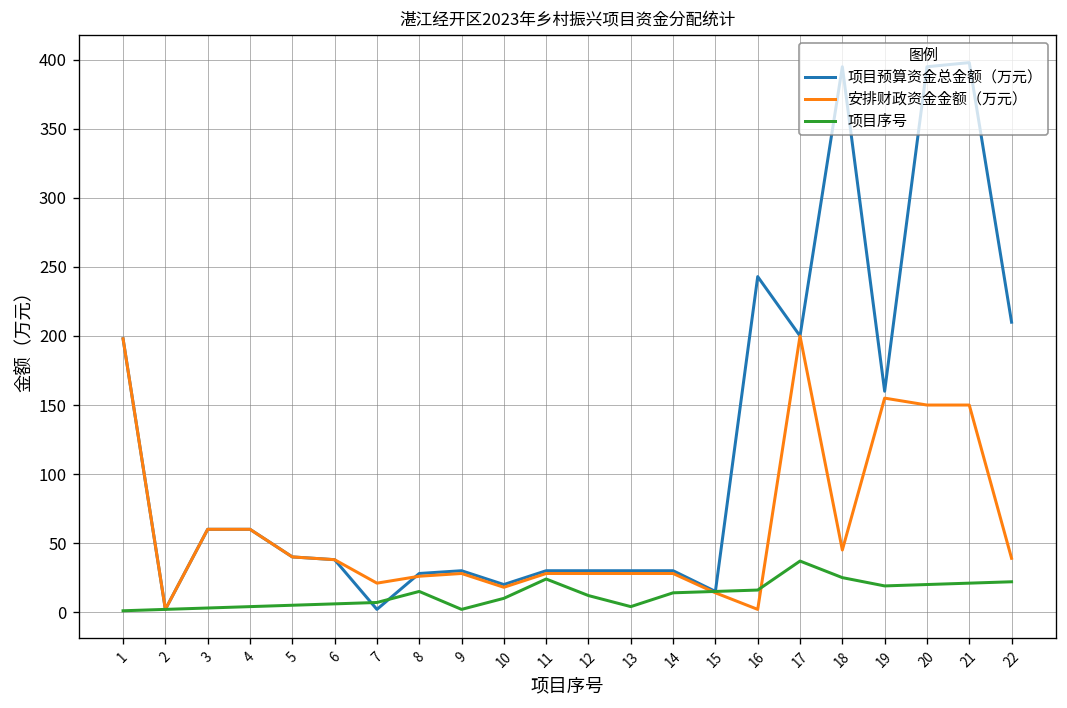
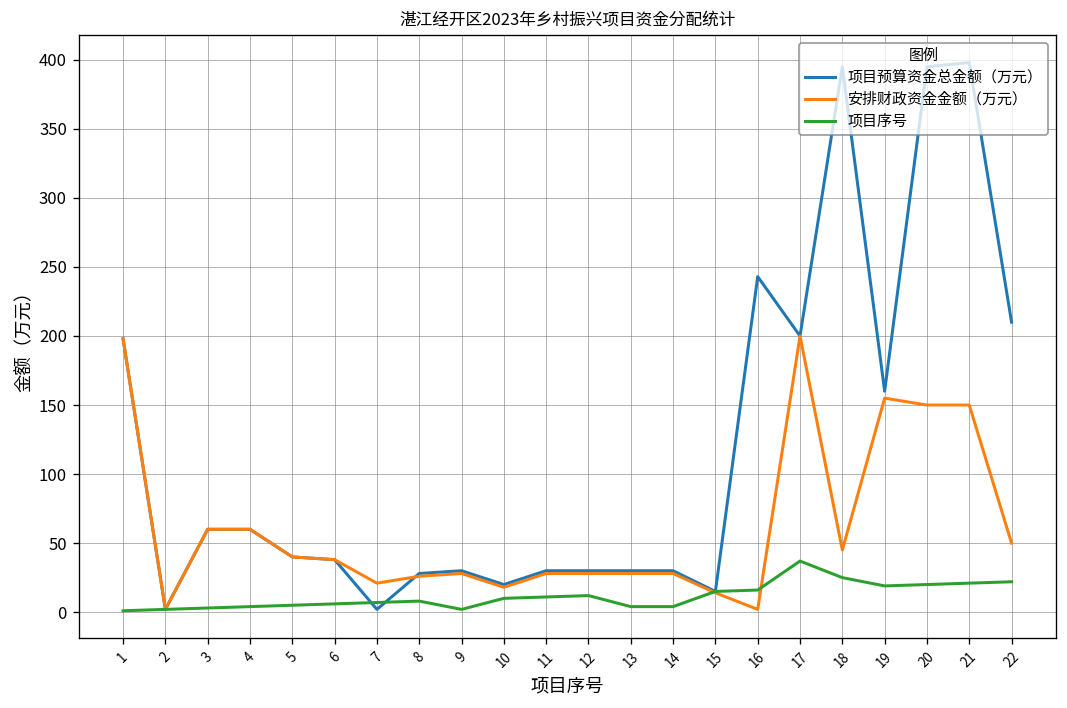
  {
    "项目预算资金总金额（万元）": {
      "7": 2,
      "16": 243,
      "19": 160,
      "22": 210
    },
    "安排财政资金金额（万元）": {
      "7": 21,
      "16": 2,
      "18": 45,
      "19": 155,
      "20": 150,
      "21": 150,
-     "22": 39
+     "22": 50
    },
    "项目序号": {
      "1": 1,
      "3": 3,
      "4": 4,
      "5": 5,
      "6": 6,
      "7": 7,
-     "8": 15,
+     "8": 8,
      "9": 2,
      "10": 10,
-     "11": 24,
+     "11": 11,
      "12": 12,
      "13": 4,
-     "14": 14,
+     "14": 4,
      "16": 16,
      "17": 37,
      "18": 25,
      "19": 19,
      "20": 20,
      "21": 21,
      "22": 22
    }
  }
